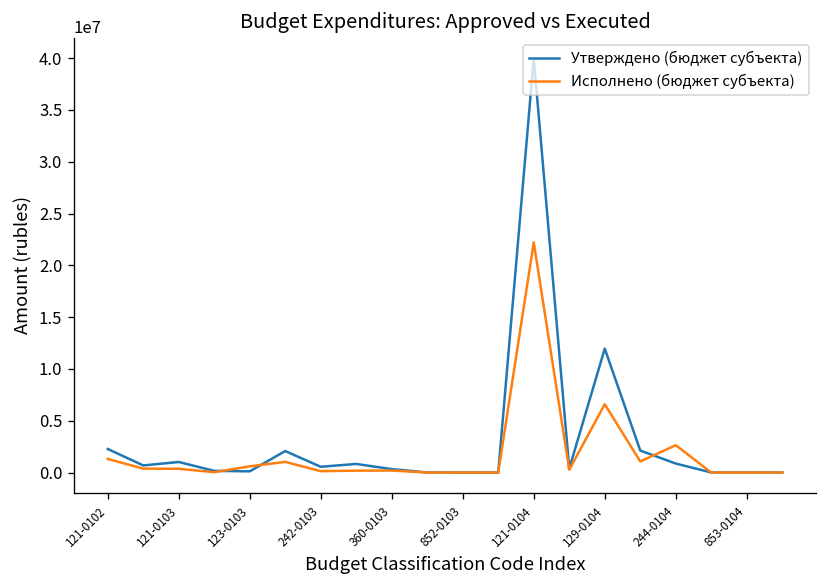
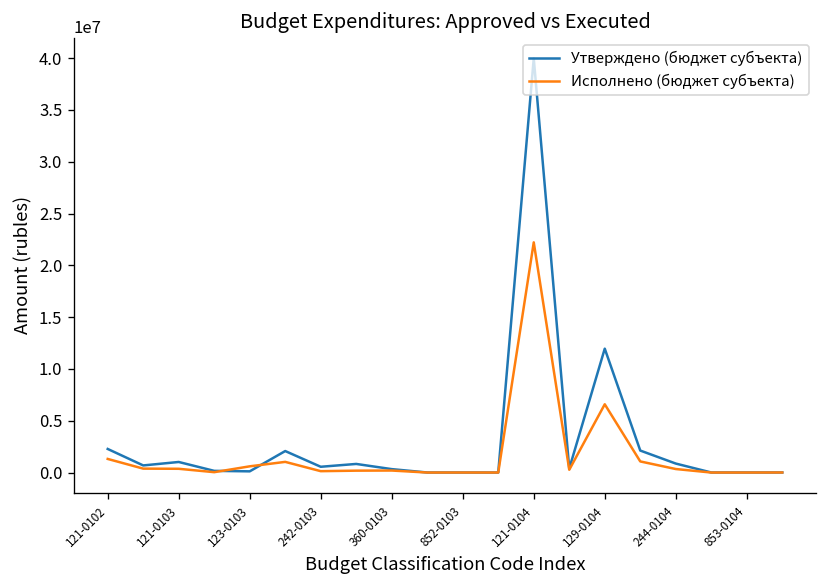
  {
    "Утверждено (бюджет субъекта)": {
      "121-0102": 2000000,
      "121-0103": 1000000,
      "123-0103": 0,
      "242-0103": 1000000,
      "129-0104": 12000000,
      "244-0104": 1000000
    },
    "Исполнено (бюджет субъекта)": {
      "121-0102": 1000000,
      "121-0103": 0,
      "123-0103": 1000000,
      "242-0103": 0,
      "121-0104": 22000000,
      "129-0104": 7000000,
-     "244-0104": 3000000
+     "244-0104": 0
    }
  }
